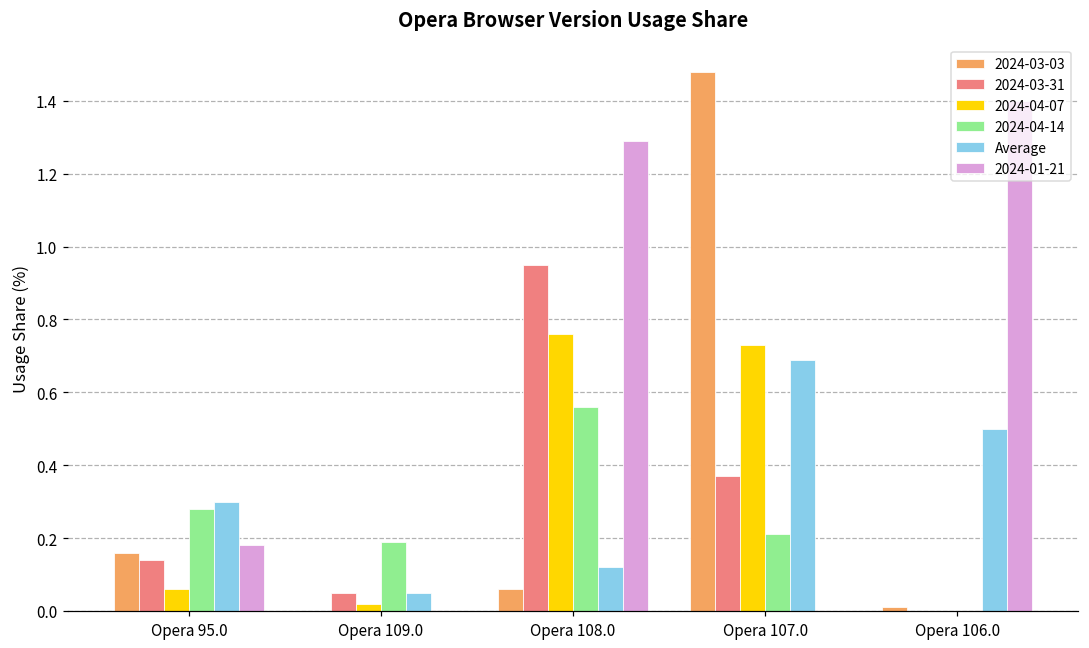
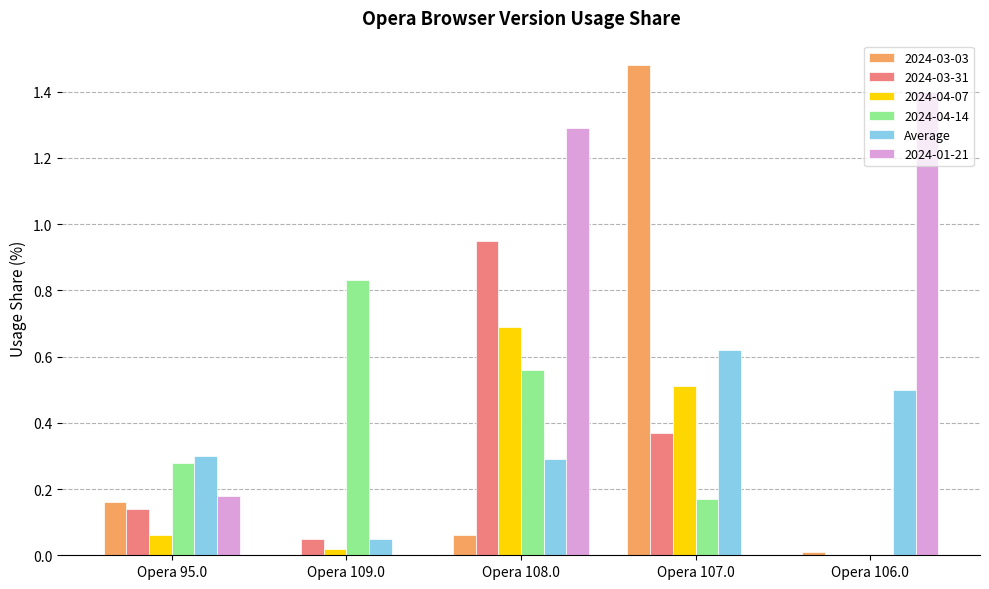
  {
    "2024-04-07": {
      "Opera 95.0": 0.06,
      "Opera 109.0": 0.02,
-     "Opera 108.0": 0.76,
-     "Opera 107.0": 0.73,
+     "Opera 108.0": 0.69,
+     "Opera 107.0": 0.51,
      "Opera 106.0": 0.00
    },
    "2024-04-14": {
      "Opera 95.0": 0.28,
-     "Opera 109.0": 0.19,
+     "Opera 109.0": 0.83,
      "Opera 108.0": 0.56,
-     "Opera 107.0": 0.21,
+     "Opera 107.0": 0.17,
      "Opera 106.0": 0.00
    },
    "Average": {
      "Opera 95.0": 0.30,
      "Opera 109.0": 0.05,
-     "Opera 108.0": 0.12,
-     "Opera 107.0": 0.69,
+     "Opera 108.0": 0.29,
+     "Opera 107.0": 0.62,
      "Opera 106.0": 0.50
    },
    "2024-01-21": {
      "Opera 95.0": 0.18,
      "Opera 109.0": 0.00,
      "Opera 108.0": 1.29,
      "Opera 107.0": 0.00
    }
  }
